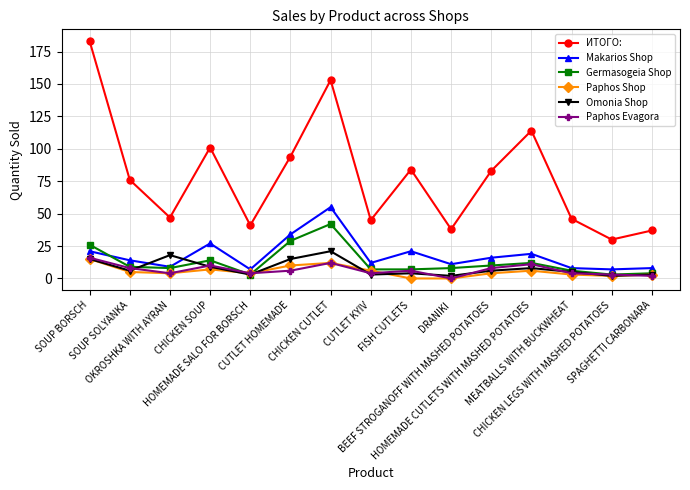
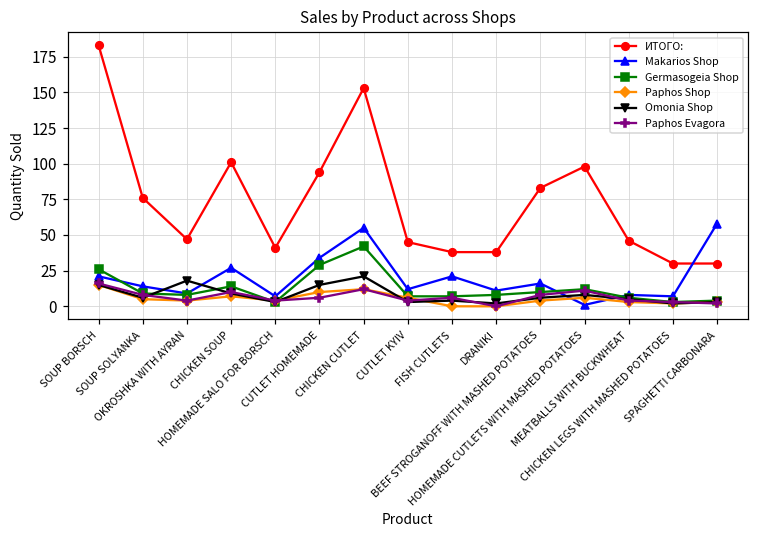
  {
    "ИТОГО:": {
      "SOUP BORSCH": 183,
      "SOUP SOLYANKA": 76,
      "OKROSHKA WITH AYRAN": 47,
      "CHICKEN SOUP": 101,
      "HOMEMADE SALO FOR BORSCH": 41,
      "CUTLET HOMEMADE": 94,
      "CHICKEN CUTLET": 153,
      "CUTLET KYIV": 45,
-     "FISH CUTLETS": 84,
+     "FISH CUTLETS": 38,
      "DRANIKI": 38,
      "BEEF STROGANOFF WITH MASHED POTATOES": 83,
-     "HOMEMADE CUTLETS WITH MASHED POTATOES": 114,
+     "HOMEMADE CUTLETS WITH MASHED POTATOES": 98,
      "MEATBALLS WITH BUCKWHEAT": 46,
      "CHICKEN LEGS WITH MASHED POTATOES": 30,
-     "SPAGHETTI CARBONARA": 37
+     "SPAGHETTI CARBONARA": 30
    },
    "Makarios Shop": {
      "SOUP BORSCH": 21,
      "SOUP SOLYANKA": 14,
      "CHICKEN SOUP": 27,
      "HOMEMADE SALO FOR BORSCH": 7,
      "CUTLET HOMEMADE": 34,
      "CHICKEN CUTLET": 55,
      "CUTLET KYIV": 12,
      "FISH CUTLETS": 21,
      "DRANIKI": 11,
      "BEEF STROGANOFF WITH MASHED POTATOES": 16,
-     "HOMEMADE CUTLETS WITH MASHED POTATOES": 19,
+     "HOMEMADE CUTLETS WITH MASHED POTATOES": 1,
      "MEATBALLS WITH BUCKWHEAT": 8,
      "CHICKEN LEGS WITH MASHED POTATOES": 7,
-     "SPAGHETTI CARBONARA": 8
+     "SPAGHETTI CARBONARA": 58
    },
    "Germasogeia Shop": {
      "SOUP BORSCH": 26,
      "CHICKEN SOUP": 14,
      "CUTLET HOMEMADE": 29,
      "CHICKEN CUTLET": 42,
      "DRANIKI": 8,
      "BEEF STROGANOFF WITH MASHED POTATOES": 10
    },
    "Paphos Shop": {
      "CHICKEN SOUP": 7,
      "CUTLET HOMEMADE": 10,
      "FISH CUTLETS": 0,
      "BEEF STROGANOFF WITH MASHED POTATOES": 4,
      "HOMEMADE CUTLETS WITH MASHED POTATOES": 6
    },
    "Omonia Shop": {
      "OKROSHKA WITH AYRAN": 18,
      "CUTLET HOMEMADE": 15,
      "CHICKEN CUTLET": 21,
      "FISH CUTLETS": 4,
      "DRANIKI": 2,
      "BEEF STROGANOFF WITH MASHED POTATOES": 6,
      "HOMEMADE CUTLETS WITH MASHED POTATOES": 8
    },
    "Paphos Evagora": {
      "CUTLET HOMEMADE": 6,
      "BEEF STROGANOFF WITH MASHED POTATOES": 8
    }
  }
